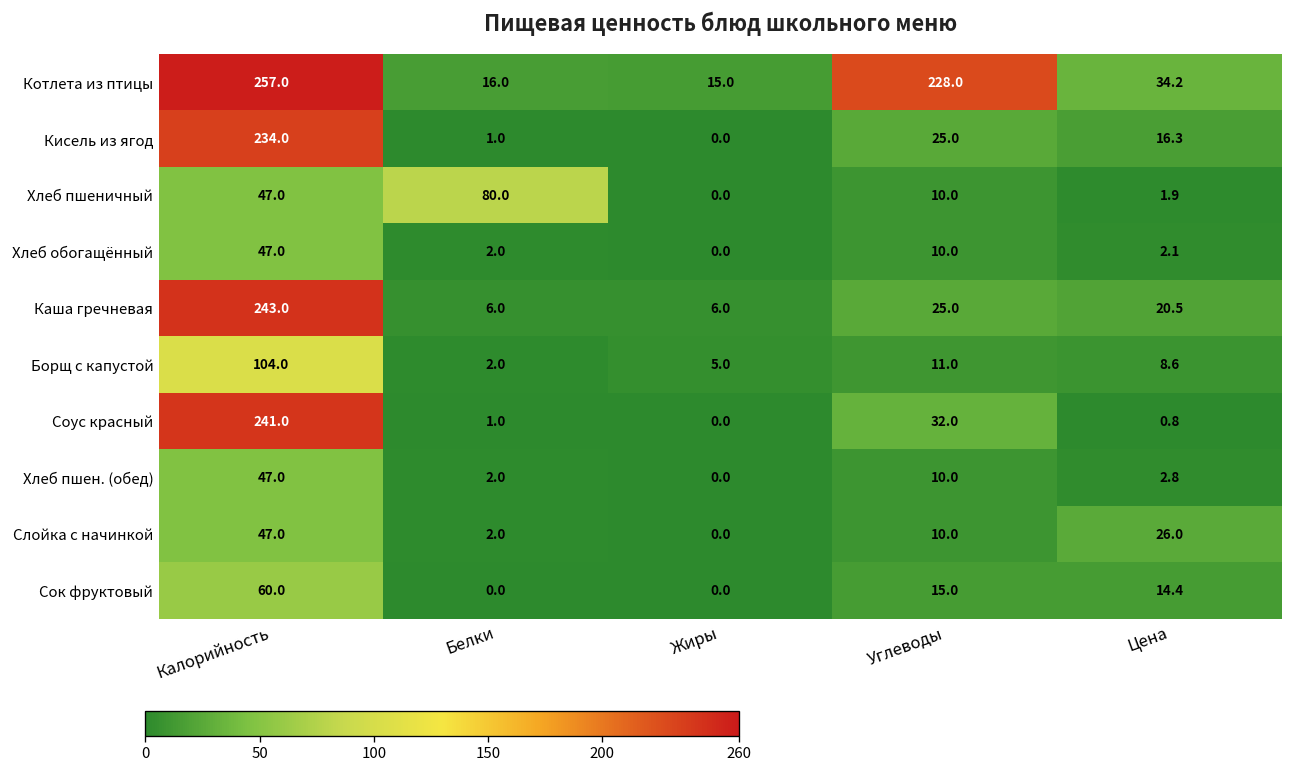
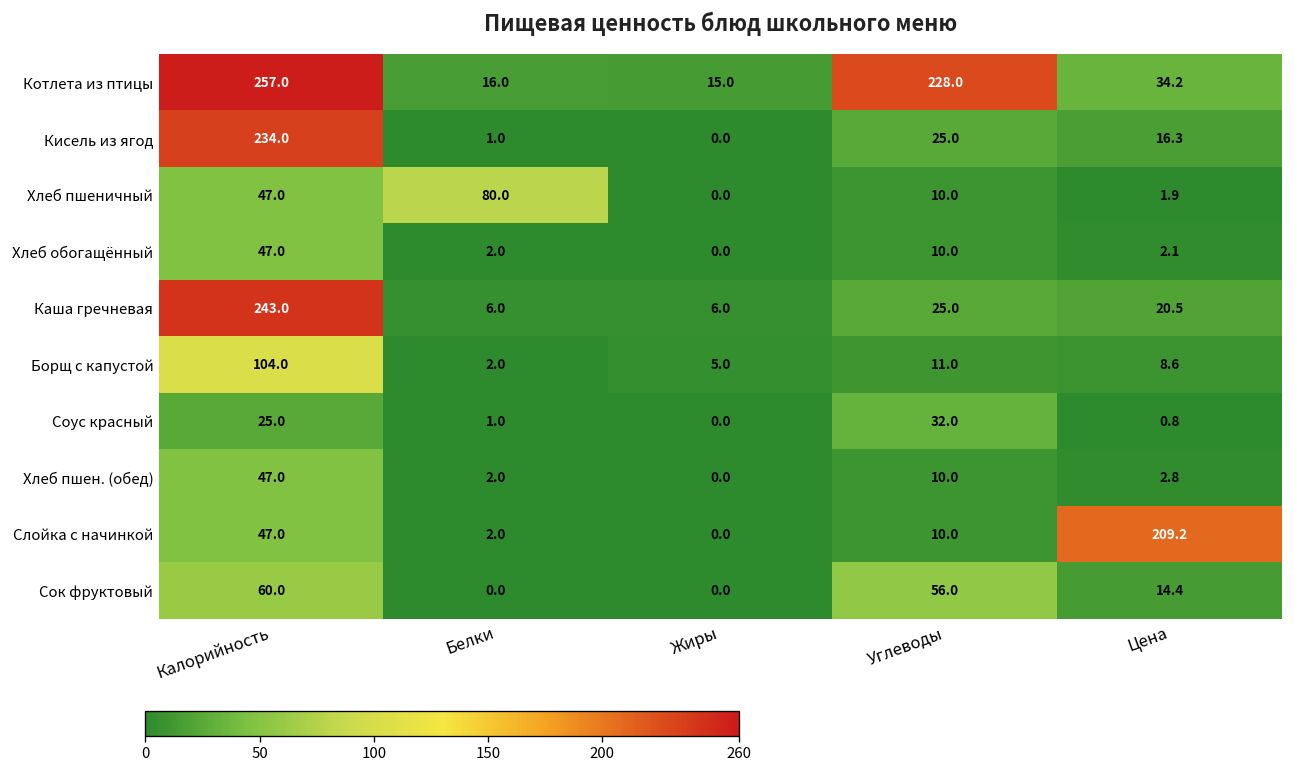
  {
    "Котлета из птицы": {
      "Калорийность": 257.0,
      "Белки": 16.0,
      "Жиры": 15.0,
      "Углеводы": 228.0,
      "Цена": 34.2
    },
    "Кисель из ягод": {
      "Калорийность": 234.0,
      "Белки": 1.0,
      "Жиры": 0.0,
      "Углеводы": 25.0,
      "Цена": 16.3
    },
    "Хлеб пшеничный": {
      "Калорийность": 47.0,
      "Белки": 80.0,
      "Жиры": 0.0,
      "Углеводы": 10.0,
      "Цена": 1.9
    },
    "Хлеб обогащённый": {
      "Калорийность": 47.0,
      "Белки": 2.0,
      "Жиры": 0.0,
      "Углеводы": 10.0,
      "Цена": 2.1
    },
    "Каша гречневая": {
      "Калорийность": 243.0,
      "Белки": 6.0,
      "Жиры": 6.0,
      "Углеводы": 25.0,
      "Цена": 20.5
    },
    "Борщ с капустой": {
      "Калорийность": 104.0,
      "Белки": 2.0,
      "Жиры": 5.0,
      "Углеводы": 11.0,
      "Цена": 8.6
    },
    "Соус красный": {
-     "Калорийность": 241.0,
+     "Калорийность": 25.0,
      "Белки": 1.0,
      "Жиры": 0.0,
      "Углеводы": 32.0,
      "Цена": 0.8
    },
    "Хлеб пшен. (обед)": {
      "Калорийность": 47.0,
      "Белки": 2.0,
      "Жиры": 0.0,
      "Углеводы": 10.0,
      "Цена": 2.8
    },
    "Слойка с начинкой": {
      "Калорийность": 47.0,
      "Белки": 2.0,
      "Жиры": 0.0,
      "Углеводы": 10.0,
-     "Цена": 26.0
+     "Цена": 209.2
    },
    "Сок фруктовый": {
      "Калорийность": 60.0,
      "Белки": 0.0,
      "Жиры": 0.0,
-     "Углеводы": 15.0,
+     "Углеводы": 56.0,
      "Цена": 14.4
    }
  }
